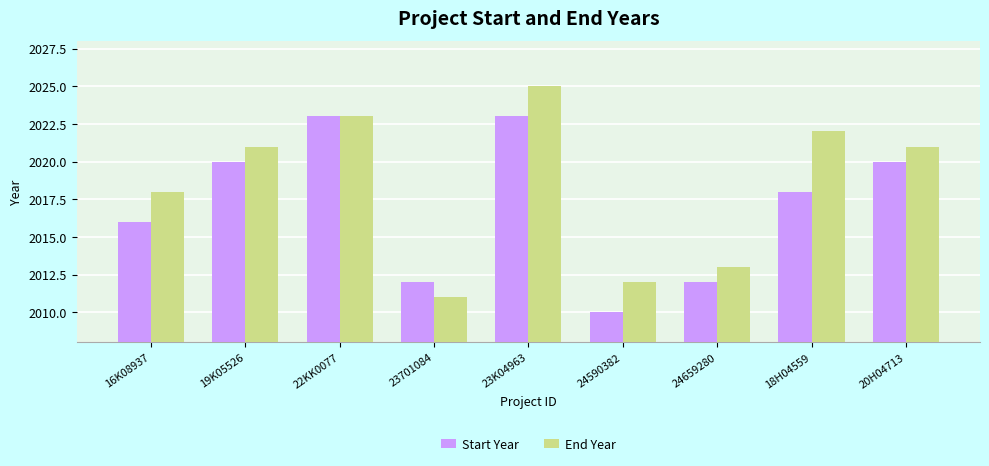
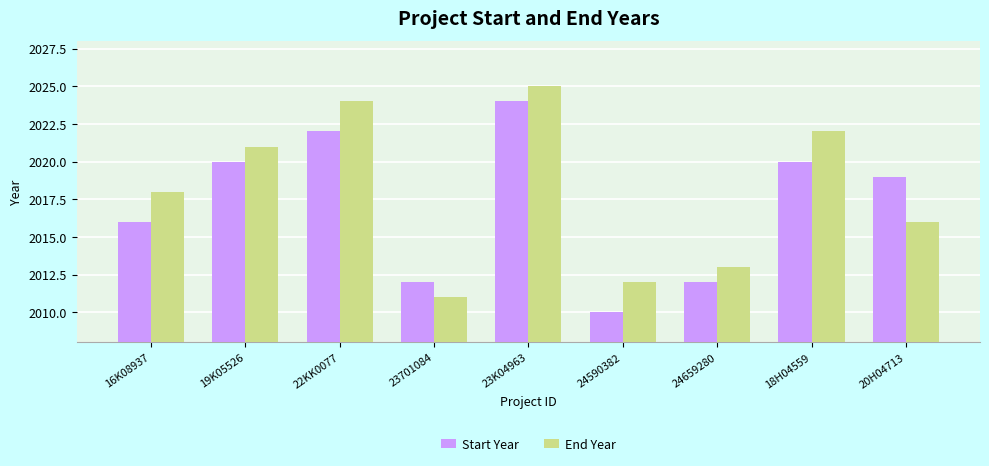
  {
    "Start Year": {
      "16K08937": 2016,
      "19K05526": 2020,
-     "22KK0077": 2023,
+     "22KK0077": 2022,
      "23701084": 2012,
-     "23K04963": 2023,
+     "23K04963": 2024,
      "24590382": 2010,
      "24659280": 2012,
-     "18H04559": 2018,
-     "20H04713": 2020
+     "18H04559": 2020,
+     "20H04713": 2019
    },
    "End Year": {
      "16K08937": 2018,
      "19K05526": 2021,
-     "22KK0077": 2023,
+     "22KK0077": 2024,
      "23701084": 2011,
      "23K04963": 2025,
      "24590382": 2012,
      "24659280": 2013,
      "18H04559": 2022,
-     "20H04713": 2021
+     "20H04713": 2016
    }
  }
